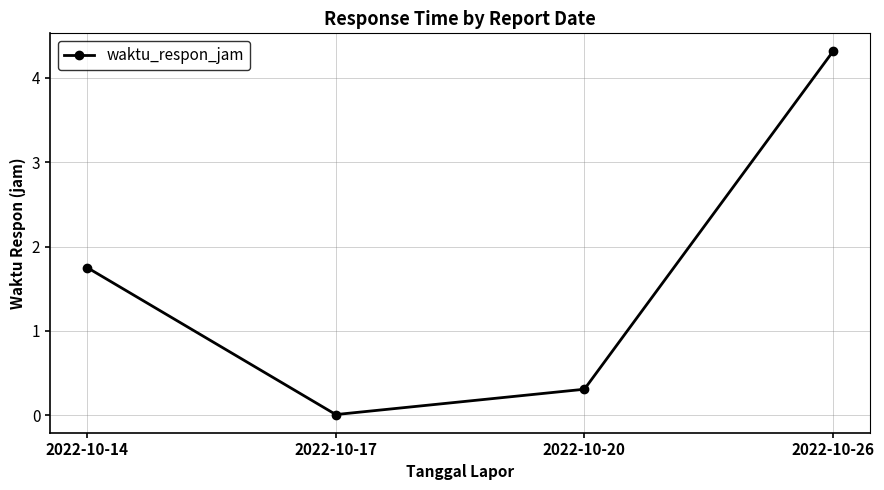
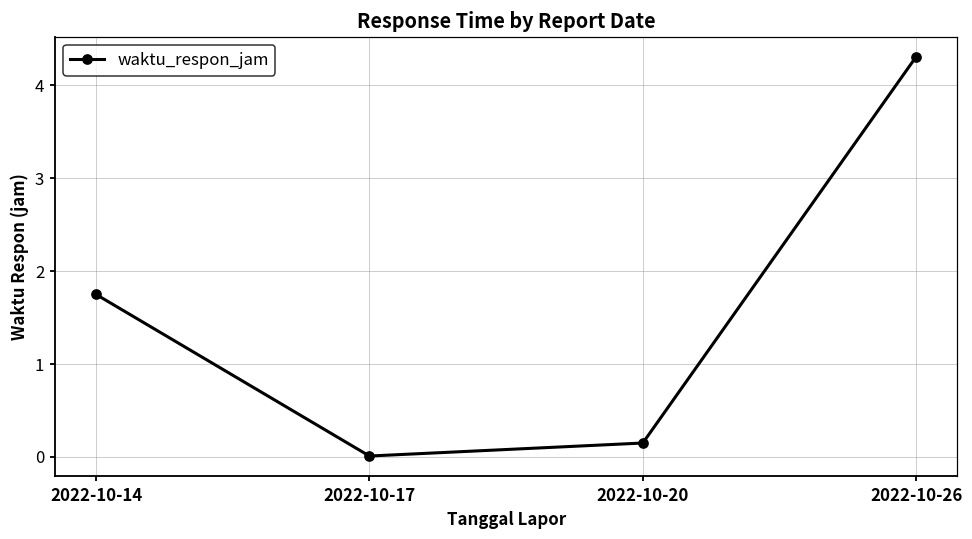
  {
    "2022-10-14": 1.8,
    "2022-10-17": 0.0,
-   "2022-10-20": 0.3,
+   "2022-10-20": 0.2,
    "2022-10-26": 4.3
  }
